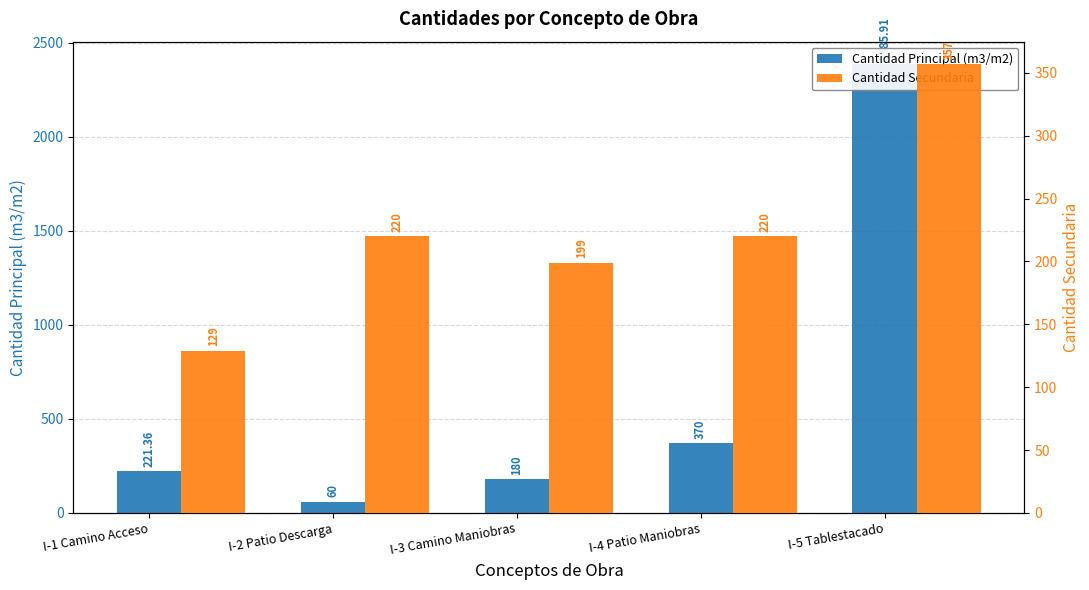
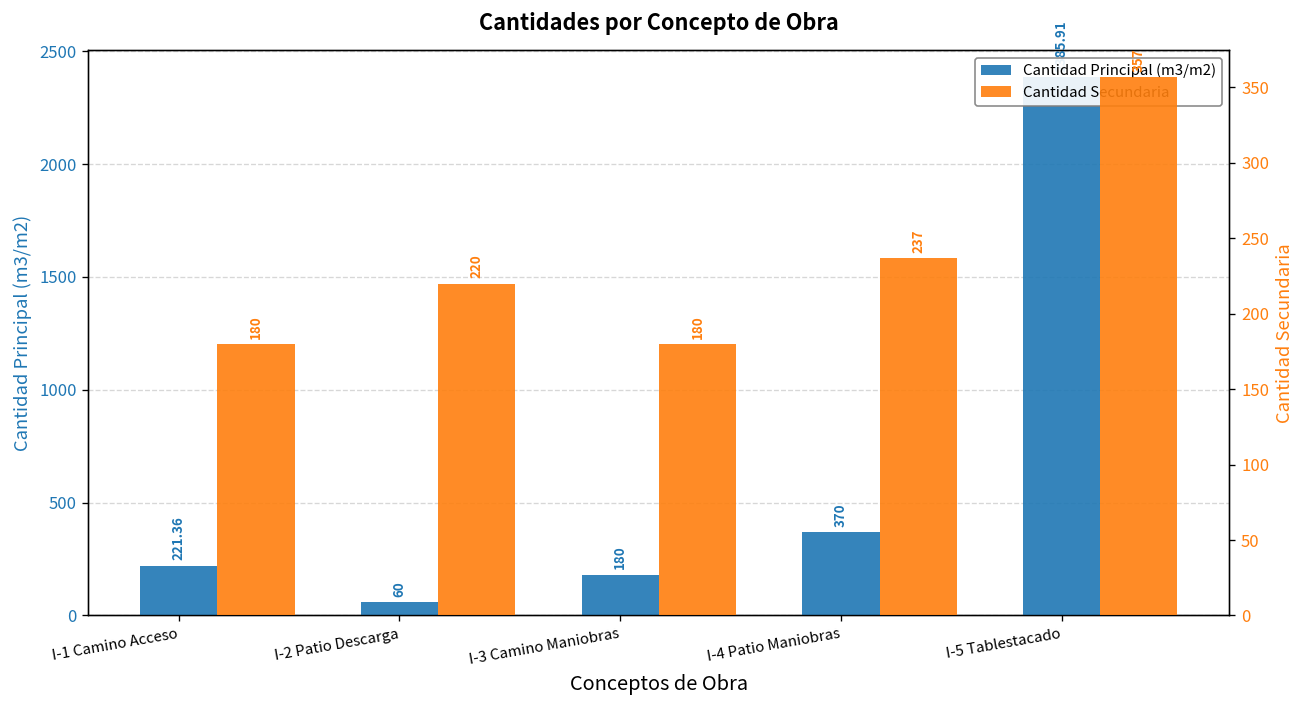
  {
    "Cantidad Principal (m3/m2)": {
      "I-1 Camino Acceso": 221.36,
      "I-2 Patio Descarga": 60,
      "I-3 Camino Maniobras": 180,
      "I-4 Patio Maniobras": 370
    },
    "Cantidad Secundaria": {
-     "I-1 Camino Acceso": 129,
+     "I-1 Camino Acceso": 180,
      "I-2 Patio Descarga": 220,
-     "I-3 Camino Maniobras": 199,
-     "I-4 Patio Maniobras": 220
+     "I-3 Camino Maniobras": 180,
+     "I-4 Patio Maniobras": 237
    }
  }
